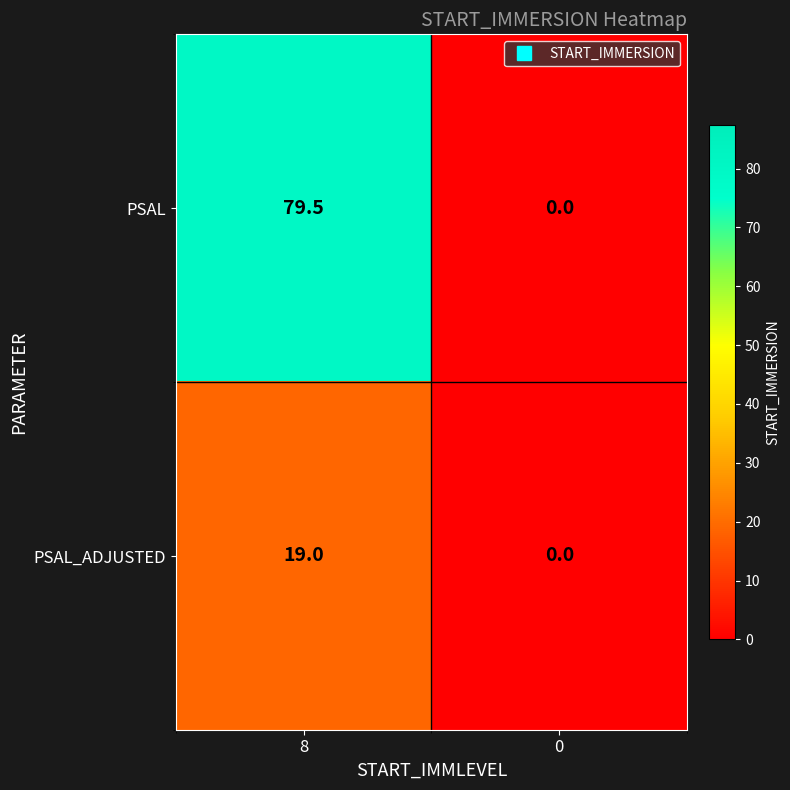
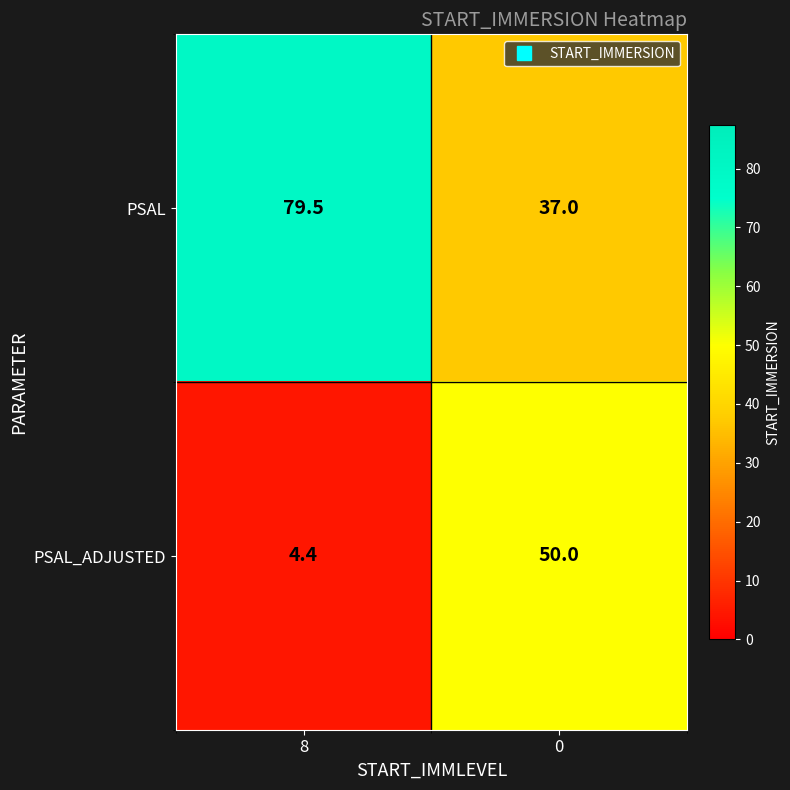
  {
    "PSAL": {
      "8": 79.5,
-     "0": 0.0
+     "0": 37.0
    },
    "PSAL_ADJUSTED": {
-     "8": 19.0,
-     "0": 0.0
+     "8": 4.4,
+     "0": 50.0
    }
  }
